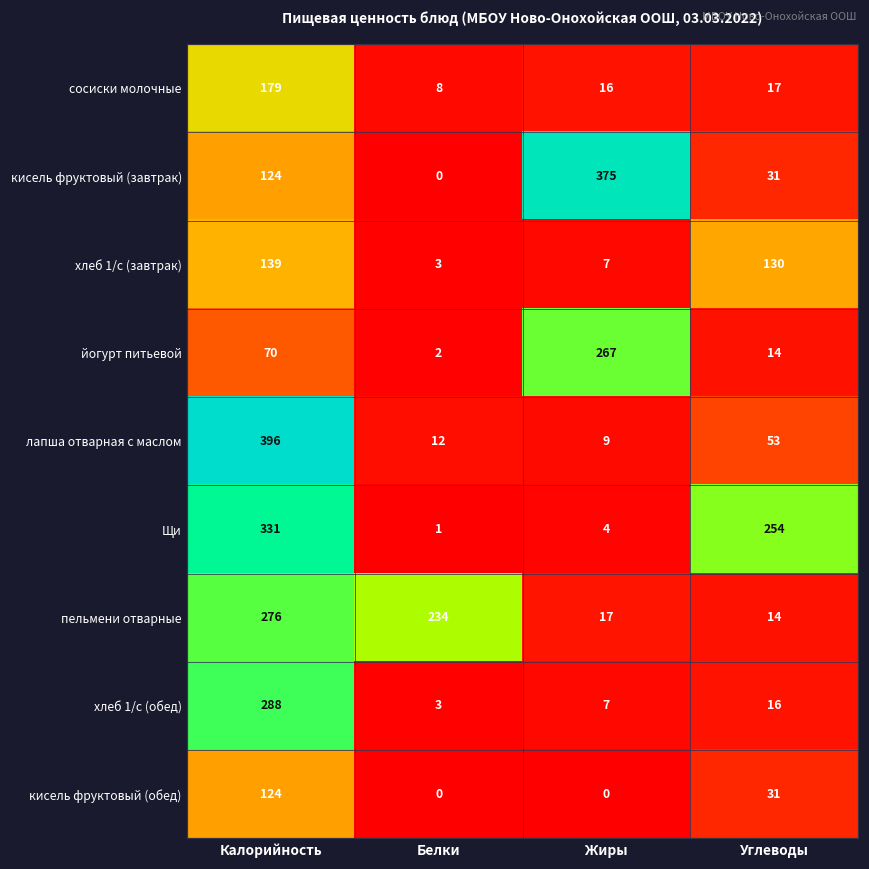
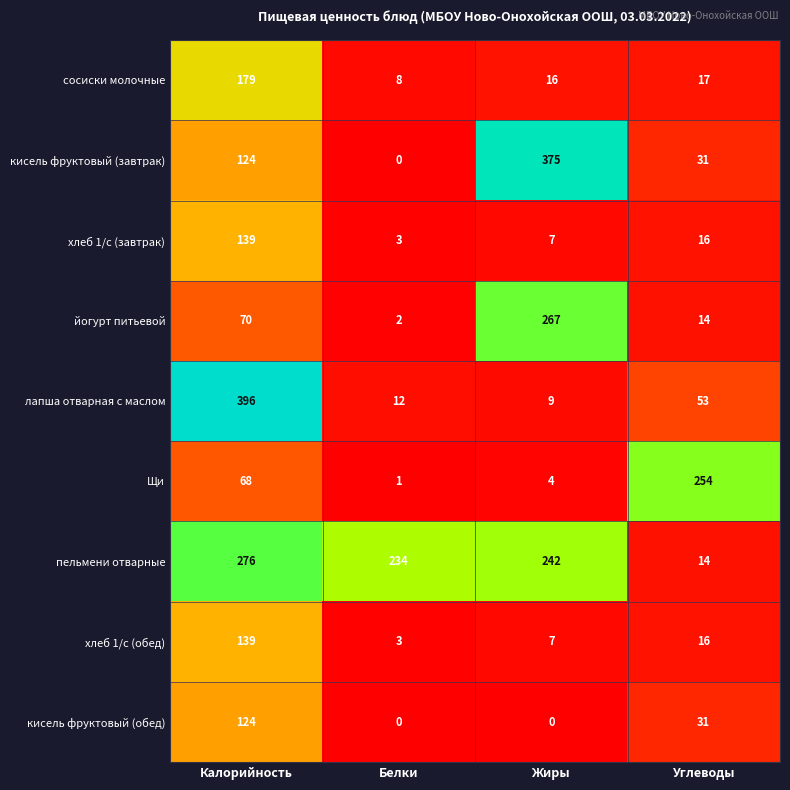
  {
    "сосиски молочные": {
      "Калорийность": 179,
      "Белки": 8,
      "Жиры": 16,
      "Углеводы": 17
    },
    "кисель фруктовый (завтрак)": {
      "Калорийность": 124,
      "Белки": 0,
      "Жиры": 375,
      "Углеводы": 31
    },
    "хлеб 1/с (завтрак)": {
      "Калорийность": 139,
      "Белки": 3,
      "Жиры": 7,
-     "Углеводы": 130
+     "Углеводы": 16
    },
    "йогурт питьевой": {
      "Калорийность": 70,
      "Белки": 2,
      "Жиры": 267,
      "Углеводы": 14
    },
    "лапша отварная с маслом": {
      "Калорийность": 396,
      "Белки": 12,
      "Жиры": 9,
      "Углеводы": 53
    },
    "Щи": {
-     "Калорийность": 331,
+     "Калорийность": 68,
      "Белки": 1,
      "Жиры": 4,
      "Углеводы": 254
    },
    "пельмени отварные": {
      "Калорийность": 276,
      "Белки": 234,
-     "Жиры": 17,
+     "Жиры": 242,
      "Углеводы": 14
    },
    "хлеб 1/с (обед)": {
-     "Калорийность": 288,
+     "Калорийность": 139,
      "Белки": 3,
      "Жиры": 7,
      "Углеводы": 16
    },
    "кисель фруктовый (обед)": {
      "Калорийность": 124,
      "Белки": 0,
      "Жиры": 0,
      "Углеводы": 31
    }
  }
